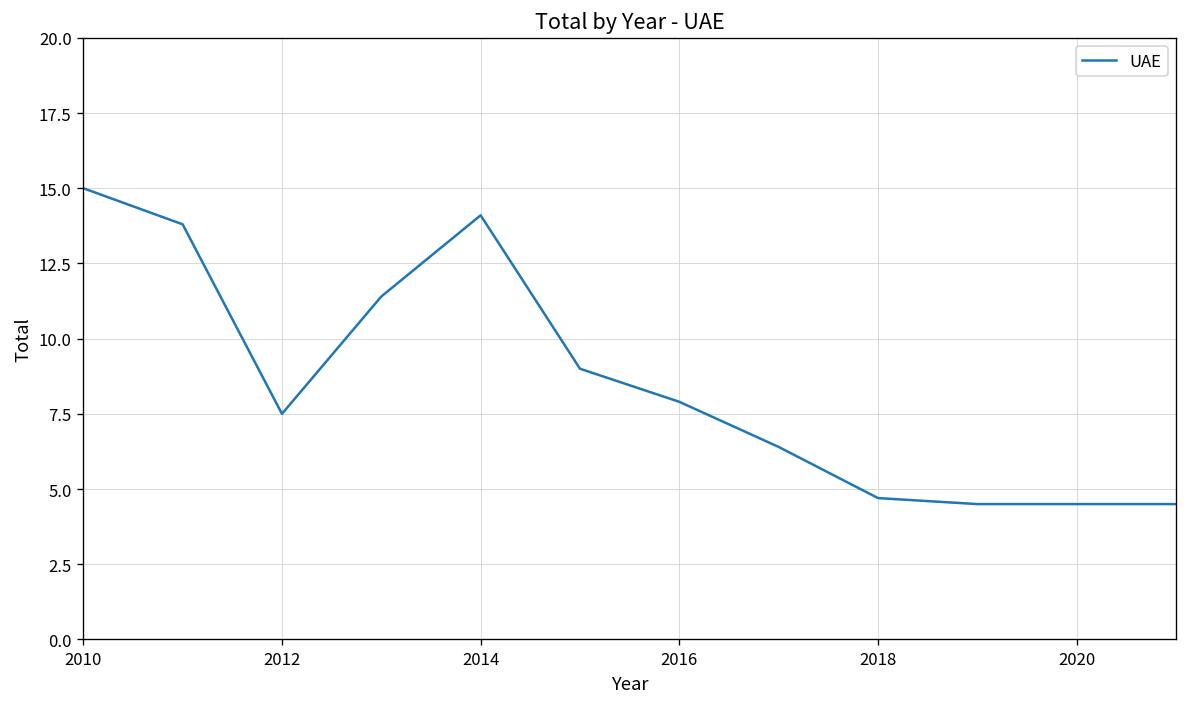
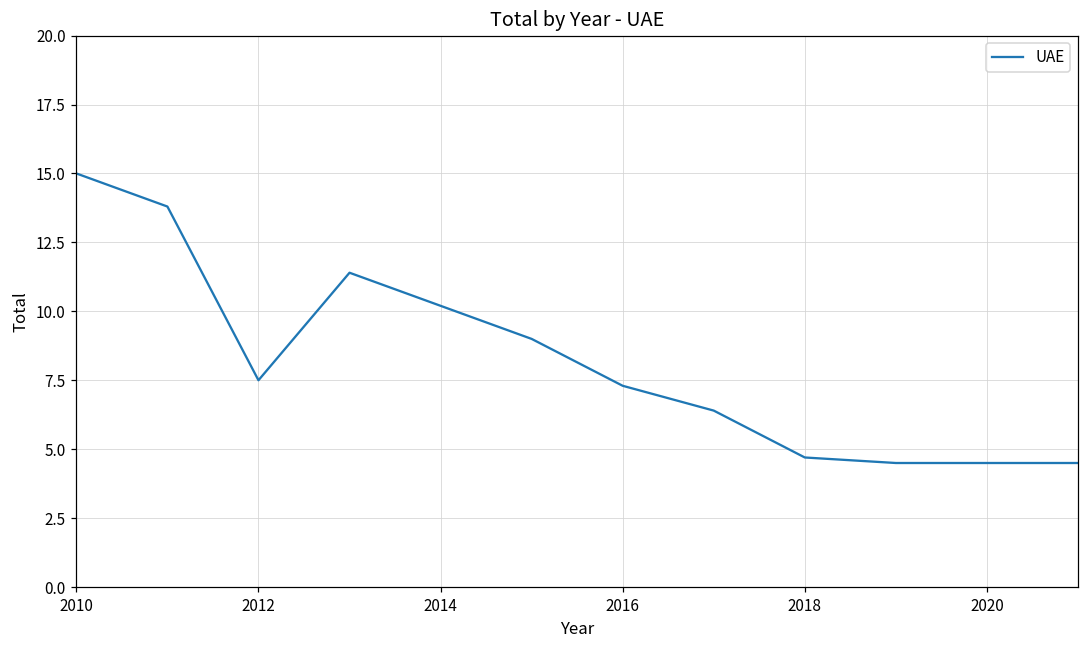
  {
    "2010": 15.0,
    "2012": 7.5,
-   "2014": 14.1,
-   "2016": 7.9,
+   "2014": 10.2,
+   "2016": 7.3,
    "2018": 4.7,
    "2020": 4.5
  }
